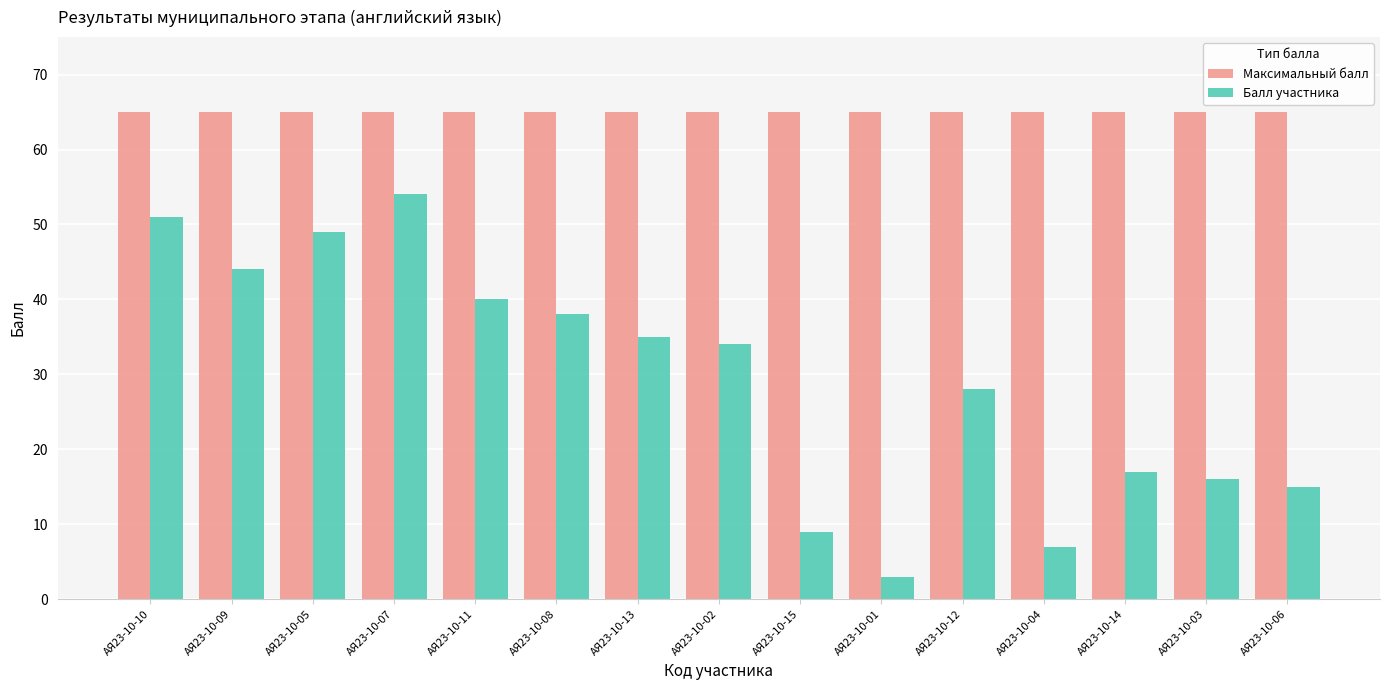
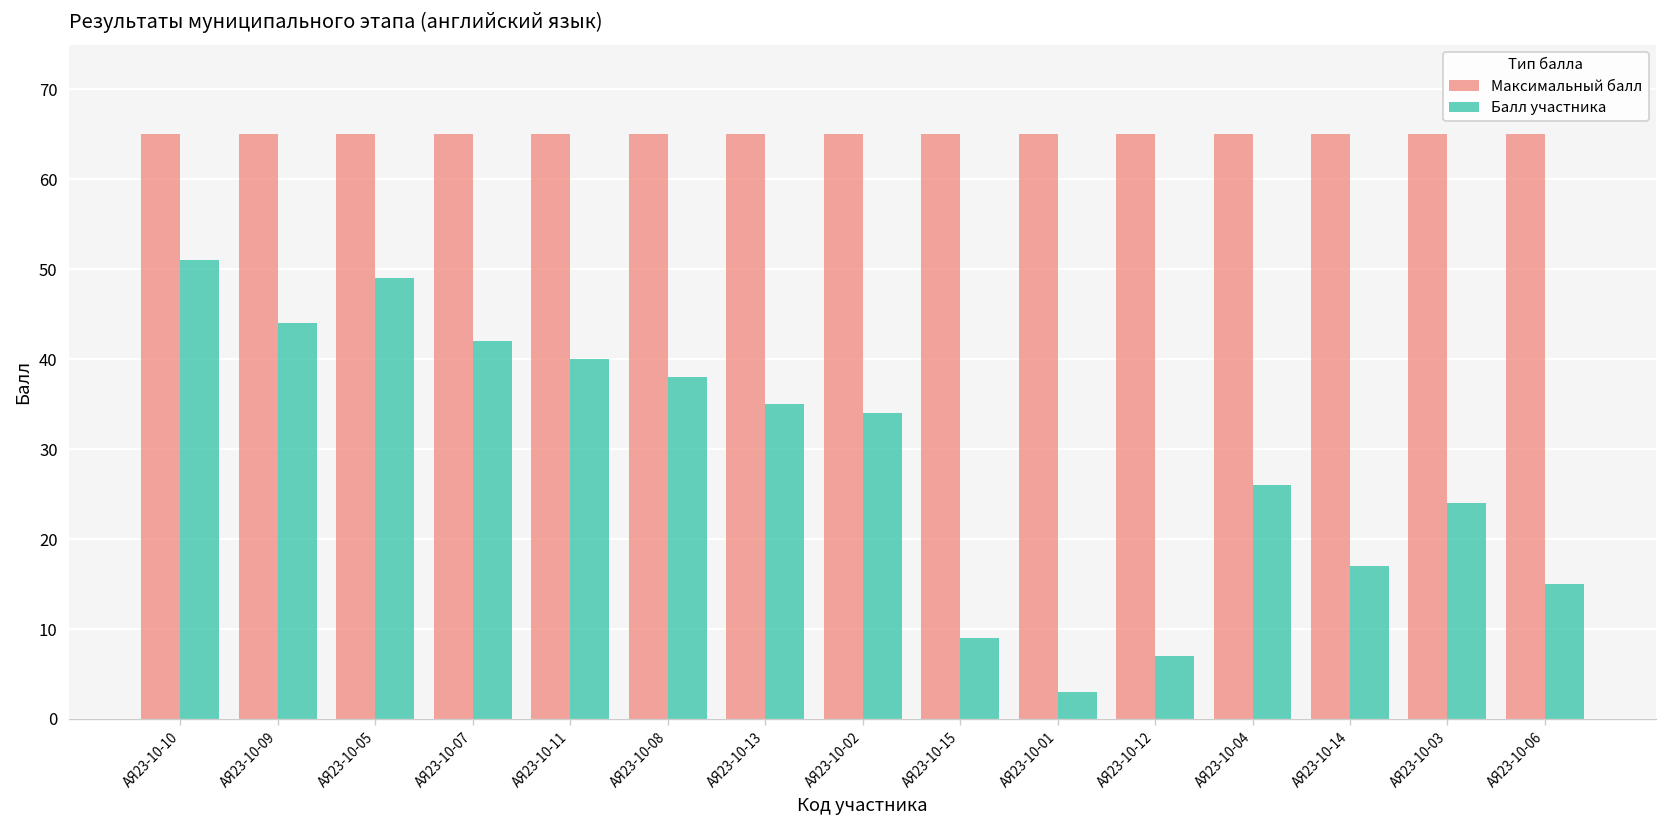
  {
    "Максимальный балл": {
      "АЯ23-10-10": 65,
      "АЯ23-10-09": 65,
      "АЯ23-10-05": 65,
      "АЯ23-10-07": 65,
      "АЯ23-10-11": 65,
      "АЯ23-10-08": 65,
      "АЯ23-10-13": 65,
      "АЯ23-10-02": 65,
      "АЯ23-10-15": 65,
      "АЯ23-10-01": 65,
      "АЯ23-10-12": 65,
      "АЯ23-10-04": 65,
      "АЯ23-10-14": 65,
      "АЯ23-10-03": 65,
      "АЯ23-10-06": 65
    },
    "Балл участника": {
      "АЯ23-10-10": 51,
      "АЯ23-10-09": 44,
      "АЯ23-10-05": 49,
-     "АЯ23-10-07": 54,
+     "АЯ23-10-07": 42,
      "АЯ23-10-11": 40,
      "АЯ23-10-08": 38,
      "АЯ23-10-13": 35,
      "АЯ23-10-02": 34,
      "АЯ23-10-15": 9,
      "АЯ23-10-01": 3,
-     "АЯ23-10-12": 28,
-     "АЯ23-10-04": 7,
+     "АЯ23-10-12": 7,
+     "АЯ23-10-04": 26,
      "АЯ23-10-14": 17,
-     "АЯ23-10-03": 16,
+     "АЯ23-10-03": 24,
      "АЯ23-10-06": 15
    }
  }
